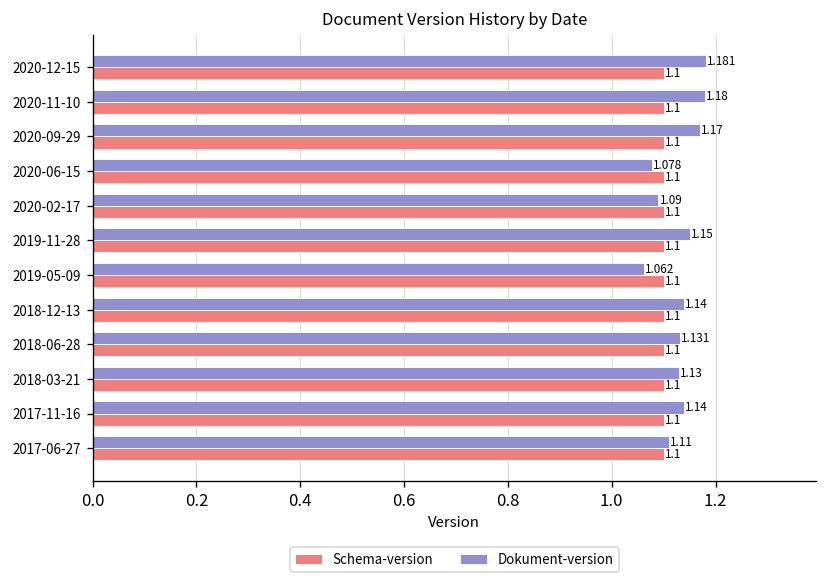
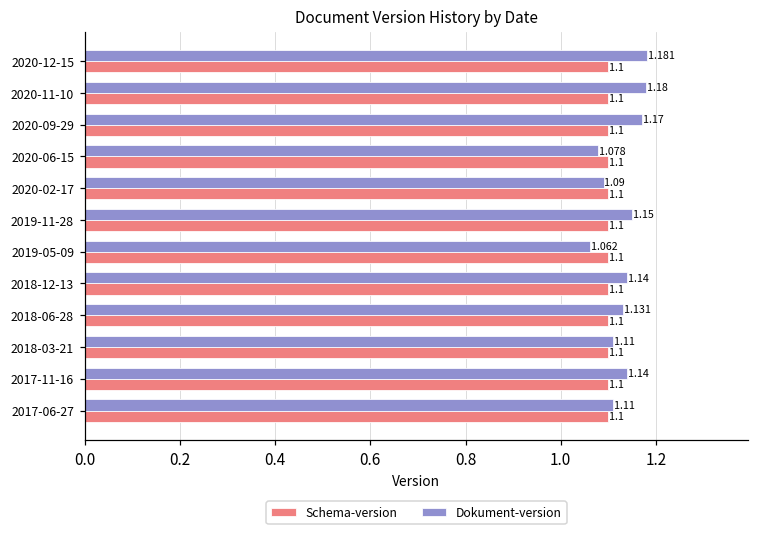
  {
    "Schema-version": {
      "2020-12-15": 1.1,
      "2020-11-10": 1.1,
      "2020-09-29": 1.1,
      "2020-06-15": 1.1,
      "2020-02-17": 1.1,
      "2019-11-28": 1.1,
      "2019-05-09": 1.1,
      "2018-12-13": 1.1,
      "2018-06-28": 1.1,
      "2018-03-21": 1.1,
      "2017-11-16": 1.1,
      "2017-06-27": 1.1
    },
    "Dokument-version": {
      "2020-12-15": 1.181,
      "2020-11-10": 1.18,
      "2020-09-29": 1.17,
      "2020-06-15": 1.078,
      "2020-02-17": 1.09,
      "2019-11-28": 1.15,
      "2019-05-09": 1.062,
      "2018-12-13": 1.14,
      "2018-06-28": 1.131,
-     "2018-03-21": 1.13,
+     "2018-03-21": 1.11,
      "2017-11-16": 1.14,
      "2017-06-27": 1.11
    }
  }
